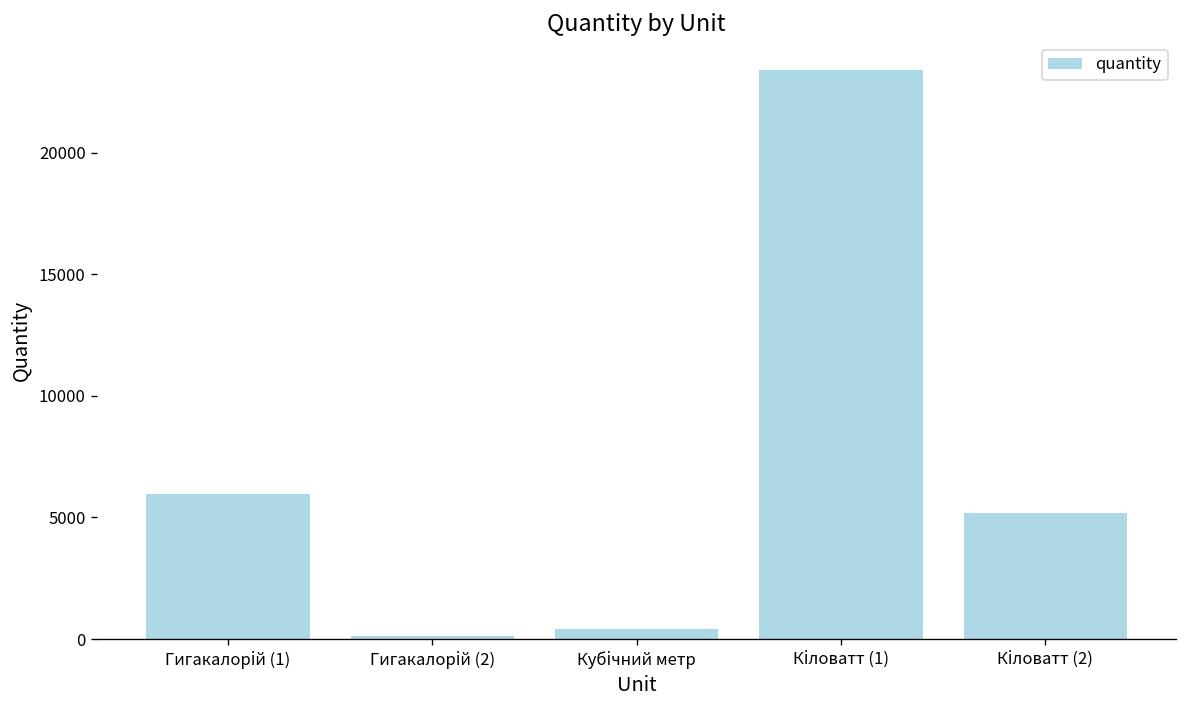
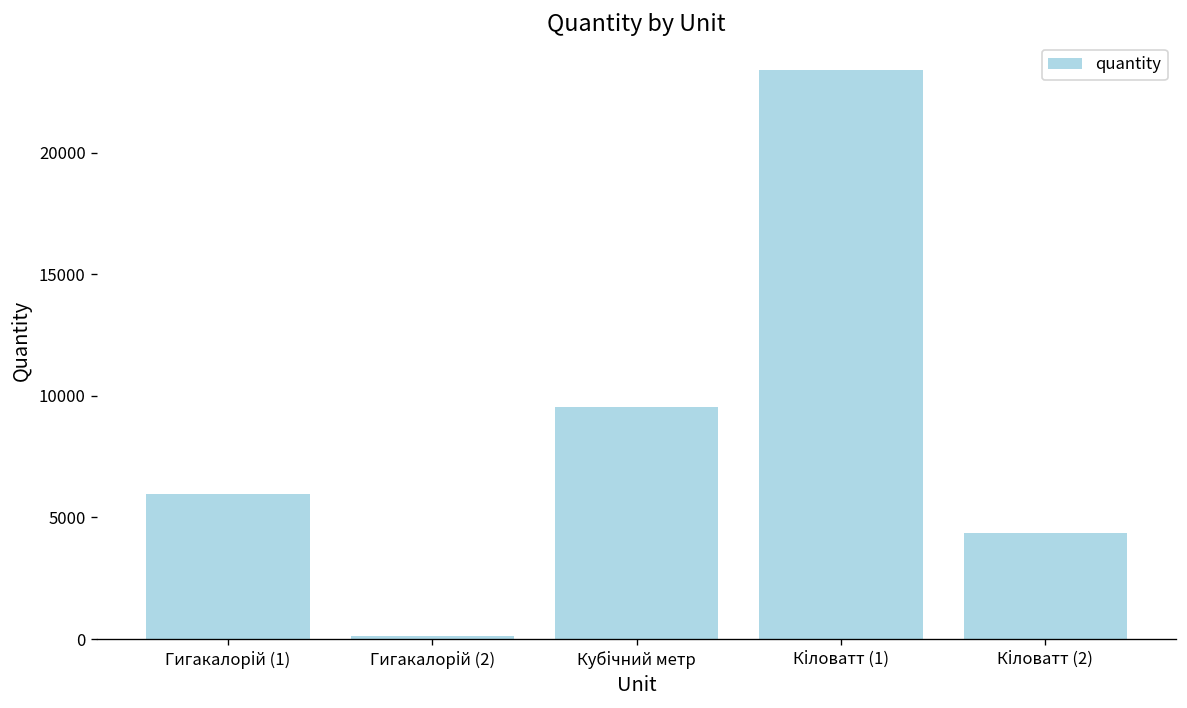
  {
    "Гигакалорій (1)": 6000,
    "Гигакалорій (2)": 100,
-   "Кубічний метр": 400,
+   "Кубічний метр": 9600,
    "Кіловатт (1)": 23400,
-   "Кіловатт (2)": 5200
+   "Кіловатт (2)": 4400
  }
